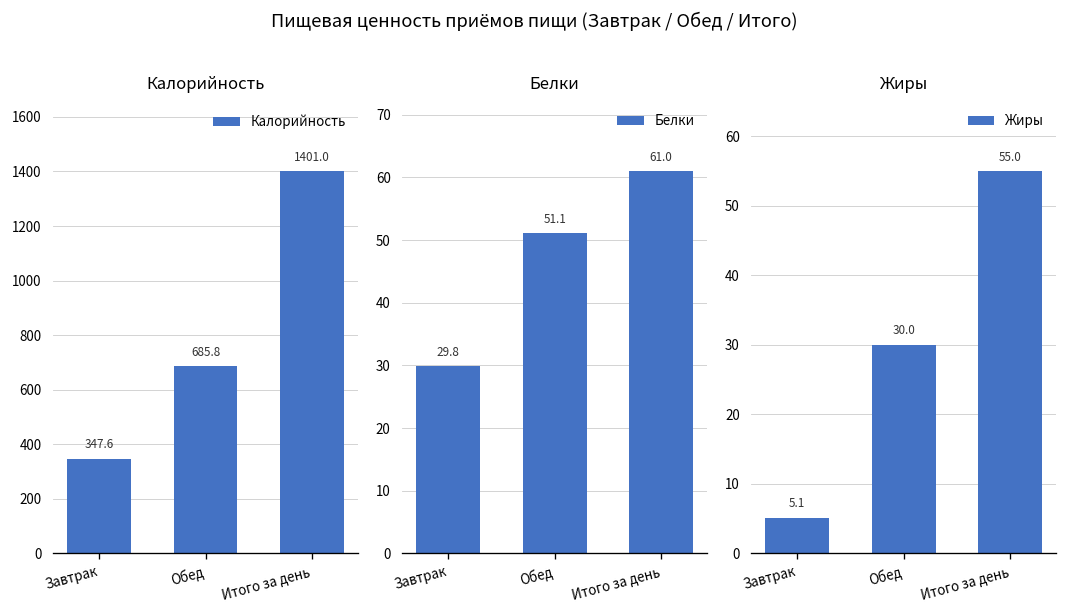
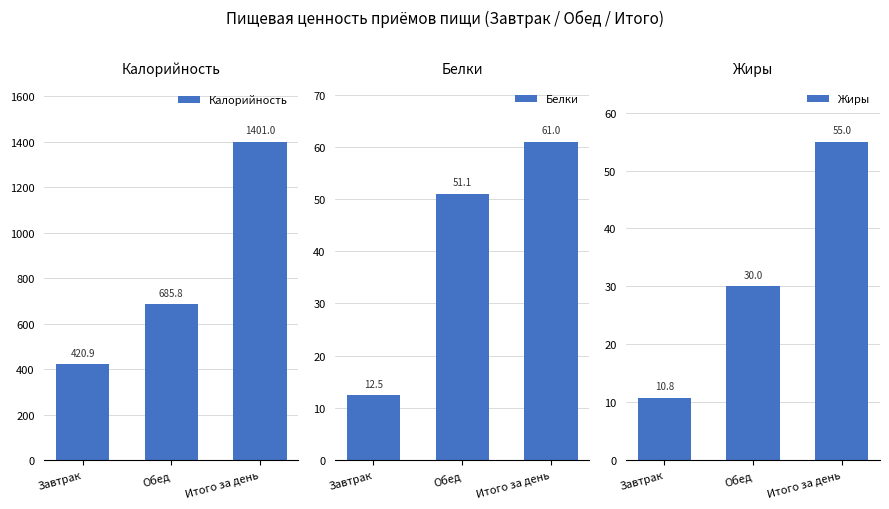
  {
    "Калорийность": {
-     "Завтрак": 347.6,
+     "Завтрак": 420.9,
      "Обед": 685.8,
      "Итого за день": 1401.0
    },
    "Белки": {
-     "Завтрак": 29.8,
+     "Завтрак": 12.5,
      "Обед": 51.1,
      "Итого за день": 61.0
    },
    "Жиры": {
-     "Завтрак": 5.1,
+     "Завтрак": 10.8,
      "Обед": 30.0,
      "Итого за день": 55.0
    }
  }
